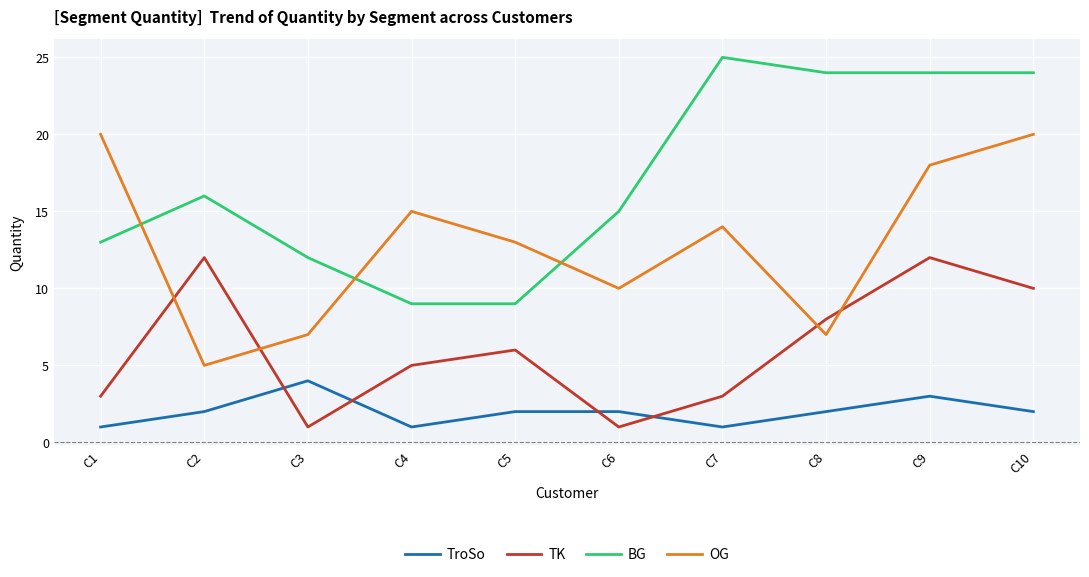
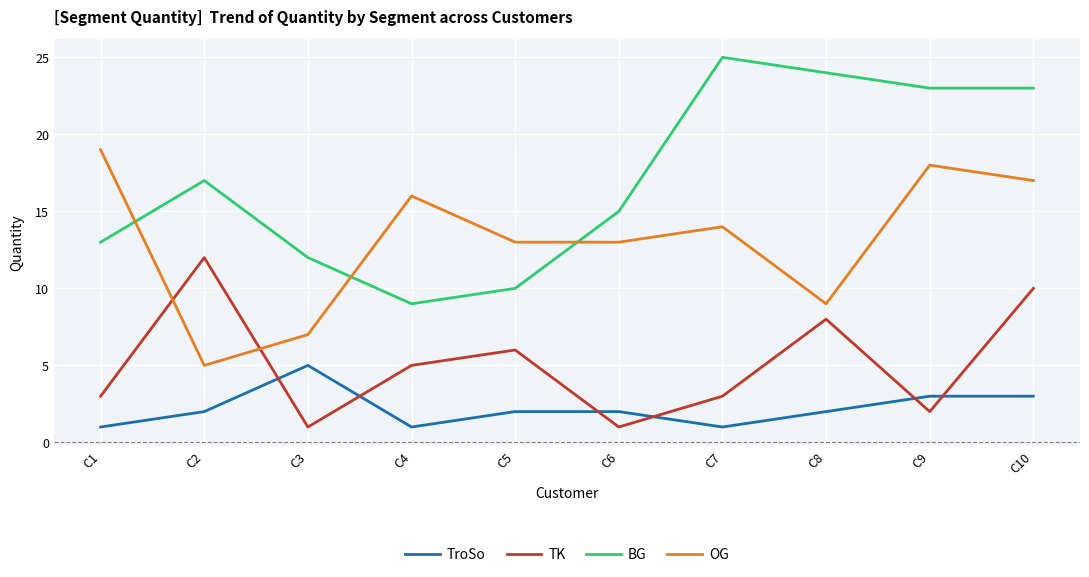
  {
    "TroSo": {
      "C1": 1,
      "C2": 2,
-     "C3": 4,
+     "C3": 5,
      "C4": 1,
      "C5": 2,
      "C6": 2,
      "C7": 1,
      "C8": 2,
      "C9": 3,
-     "C10": 2
+     "C10": 3
    },
    "TK": {
      "C1": 3,
      "C2": 12,
      "C3": 1,
      "C4": 5,
      "C5": 6,
      "C6": 1,
      "C7": 3,
      "C8": 8,
-     "C9": 12,
+     "C9": 2,
      "C10": 10
    },
    "BG": {
      "C1": 13,
-     "C2": 16,
+     "C2": 17,
      "C3": 12,
      "C4": 9,
-     "C5": 9,
+     "C5": 10,
      "C6": 15,
      "C7": 25,
      "C8": 24,
-     "C9": 24,
-     "C10": 24
+     "C9": 23,
+     "C10": 23
    },
    "OG": {
-     "C1": 20,
+     "C1": 19,
      "C2": 5,
      "C3": 7,
-     "C4": 15,
+     "C4": 16,
      "C5": 13,
-     "C6": 10,
+     "C6": 13,
      "C7": 14,
-     "C8": 7,
+     "C8": 9,
      "C9": 18,
-     "C10": 20
+     "C10": 17
    }
  }
